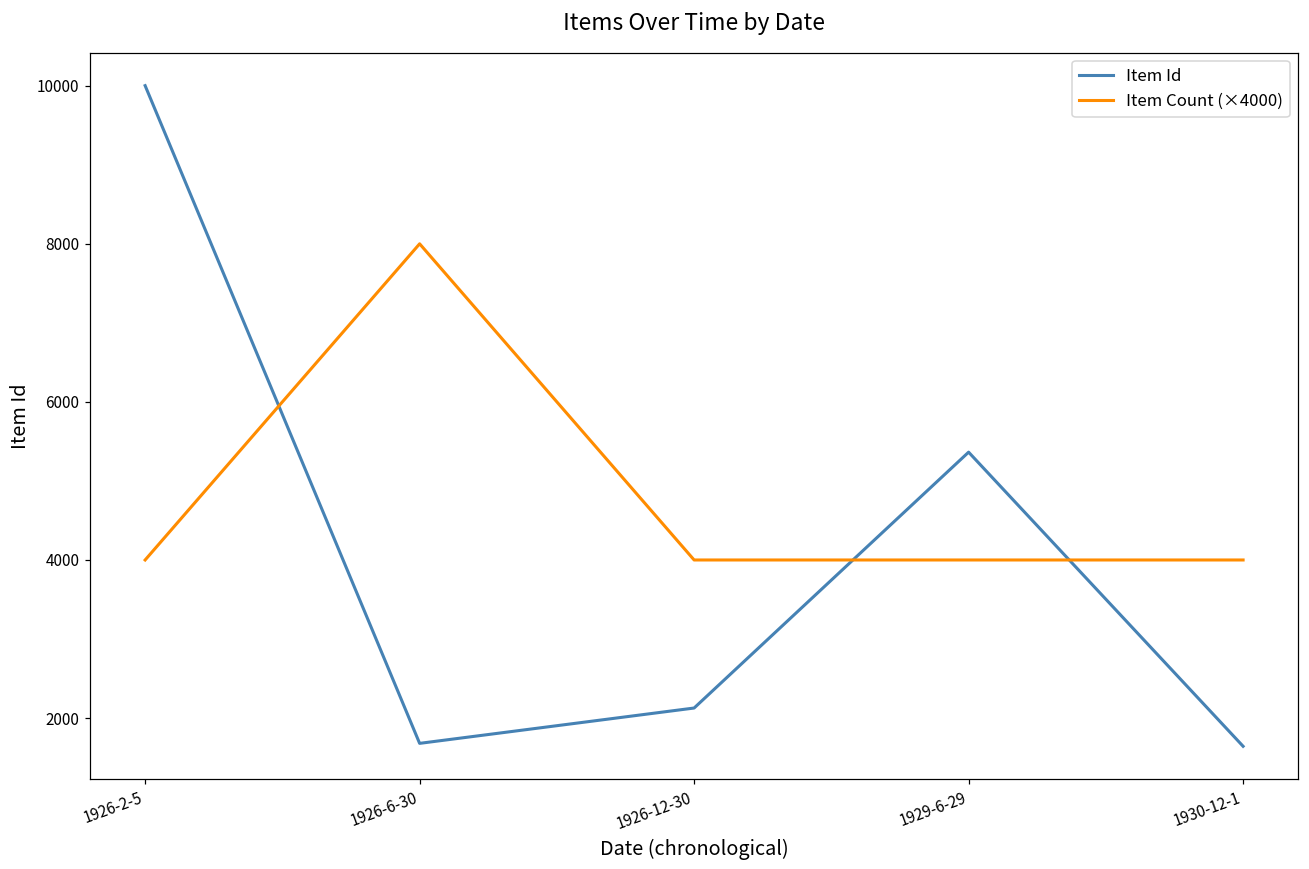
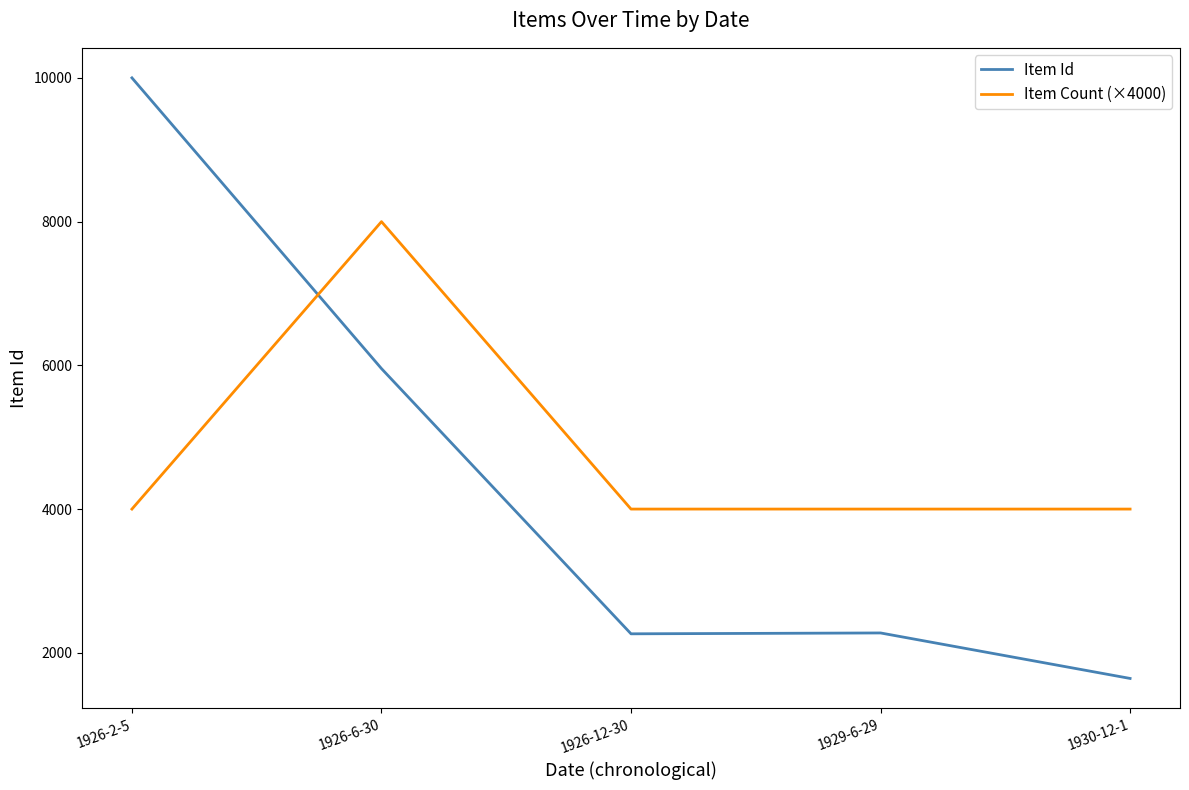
  {
    "Item Id": {
      "1926-2-5": 10000,
-     "1926-6-30": 1700,
-     "1926-12-30": 2100,
-     "1929-6-29": 5400,
+     "1926-6-30": 6000,
+     "1926-12-30": 2300,
+     "1929-6-29": 2300,
      "1930-12-1": 1600
    },
    "Item Count (×4000)": {
      "1926-2-5": 4000,
      "1926-6-30": 8000,
      "1926-12-30": 4000,
      "1929-6-29": 4000,
      "1930-12-1": 4000
    }
  }
